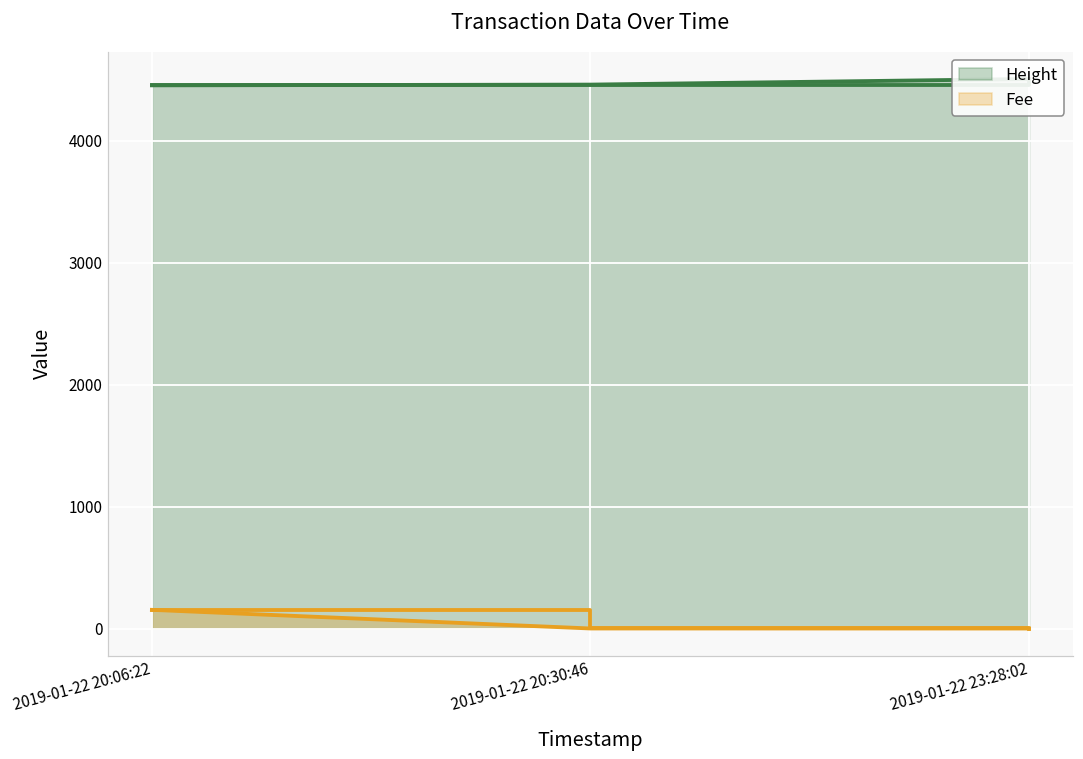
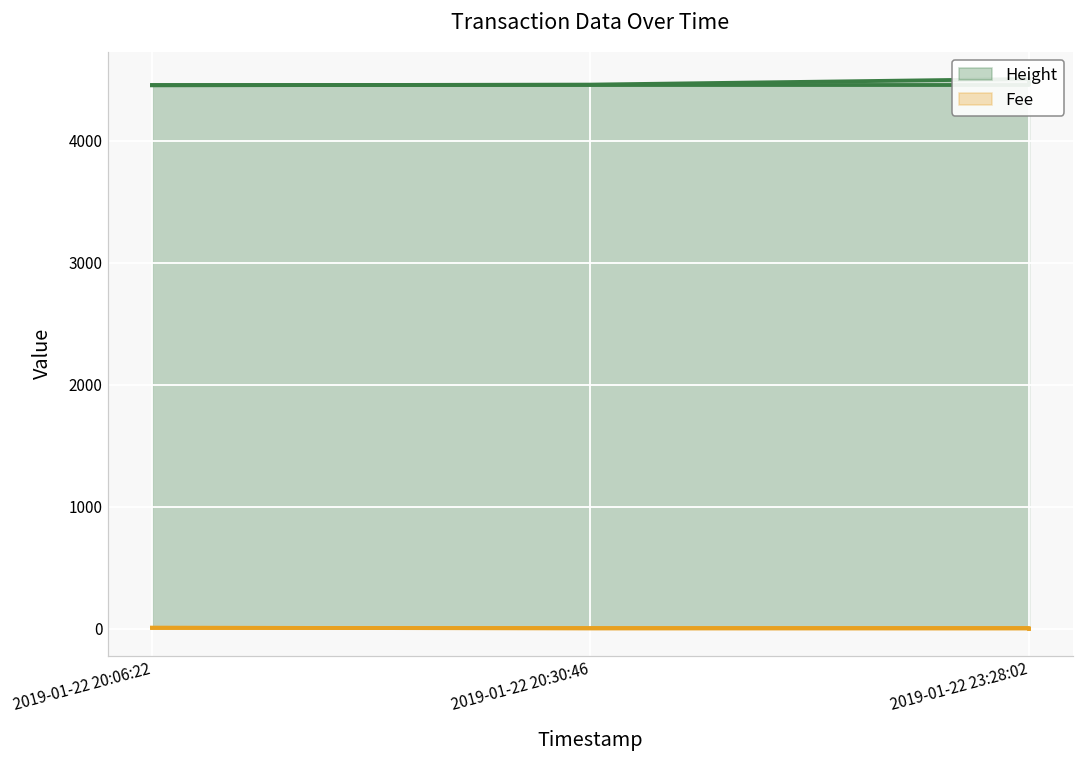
  {
    "Height": {
      "2019-01-22 20:06:22": 4450,
      "2019-01-22 20:30:46": 4460
    },
    "Fee": {
-     "2019-01-22 20:06:22": 150,
+     "2019-01-22 20:06:22": 10,
      "2019-01-22 20:30:46": 0,
      "2019-01-22 23:28:02": 0
    }
  }
